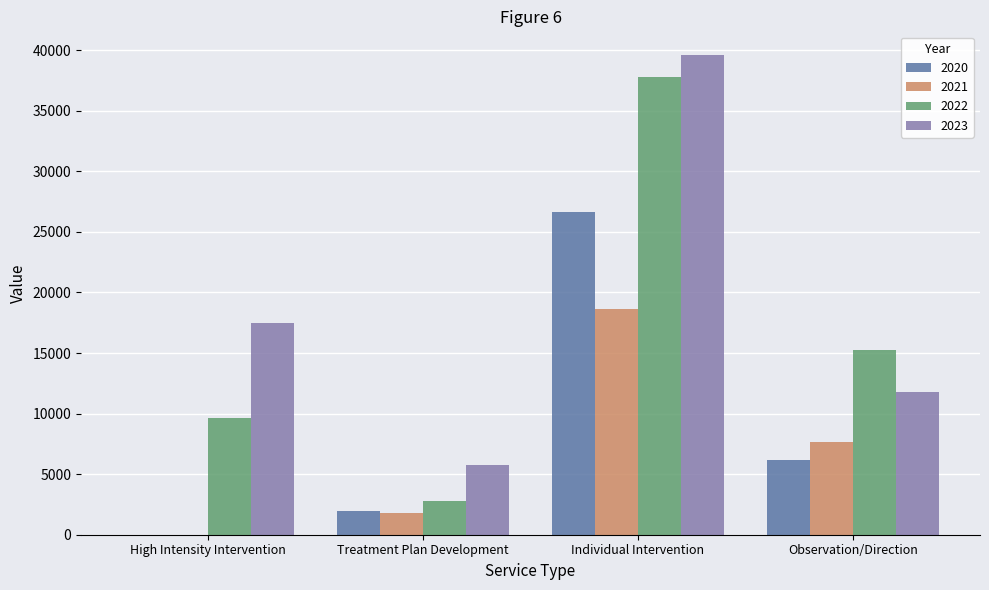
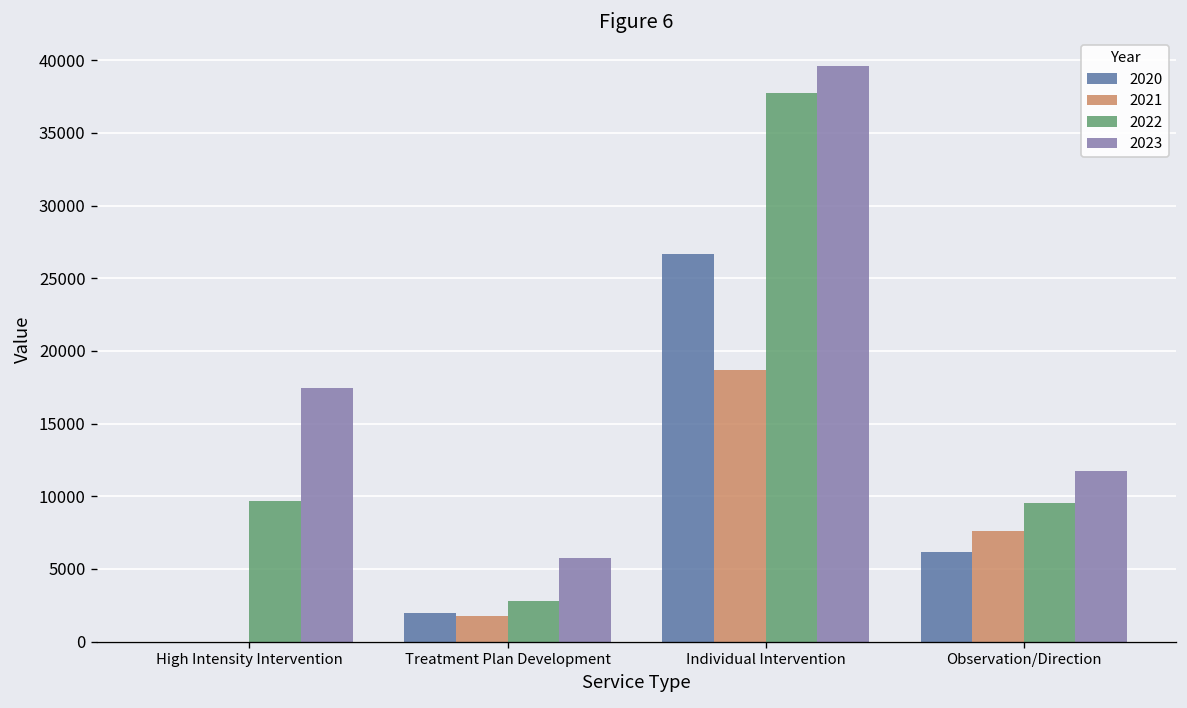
  {
    "2021": {
      "High Intensity Intervention": 0,
      "Treatment Plan Development": 1800,
      "Individual Intervention": 18700,
      "Observation/Direction": 7600
    },
    "2022": {
      "High Intensity Intervention": 9700,
      "Treatment Plan Development": 2800,
      "Individual Intervention": 37800,
-     "Observation/Direction": 15200
+     "Observation/Direction": 9500
    }
  }
